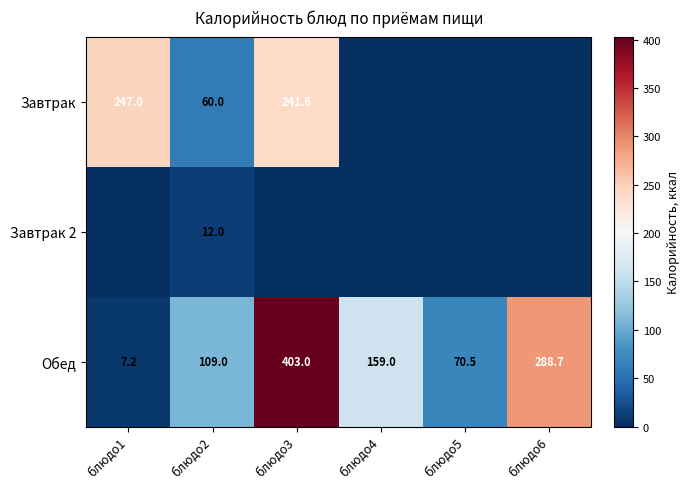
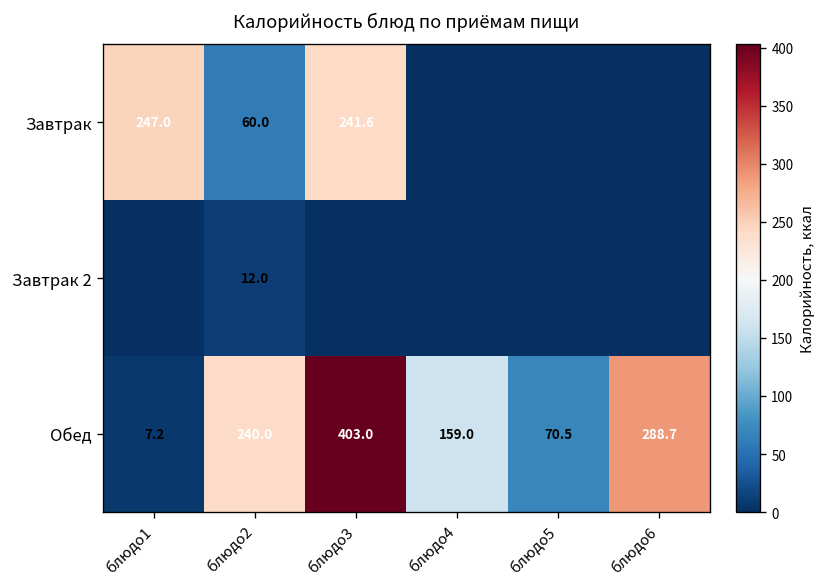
  {
    "Завтрак": {
      "блюдо1": 247.0,
      "блюдо2": 60.0,
      "блюдо3": 241.6
    },
    "Завтрак 2": {
      "блюдо2": 12.0
    },
    "Обед": {
      "блюдо1": 7.2,
-     "блюдо2": 109.0,
+     "блюдо2": 240.0,
      "блюдо3": 403.0,
      "блюдо4": 159.0,
      "блюдо5": 70.5,
      "блюдо6": 288.7
    }
  }
